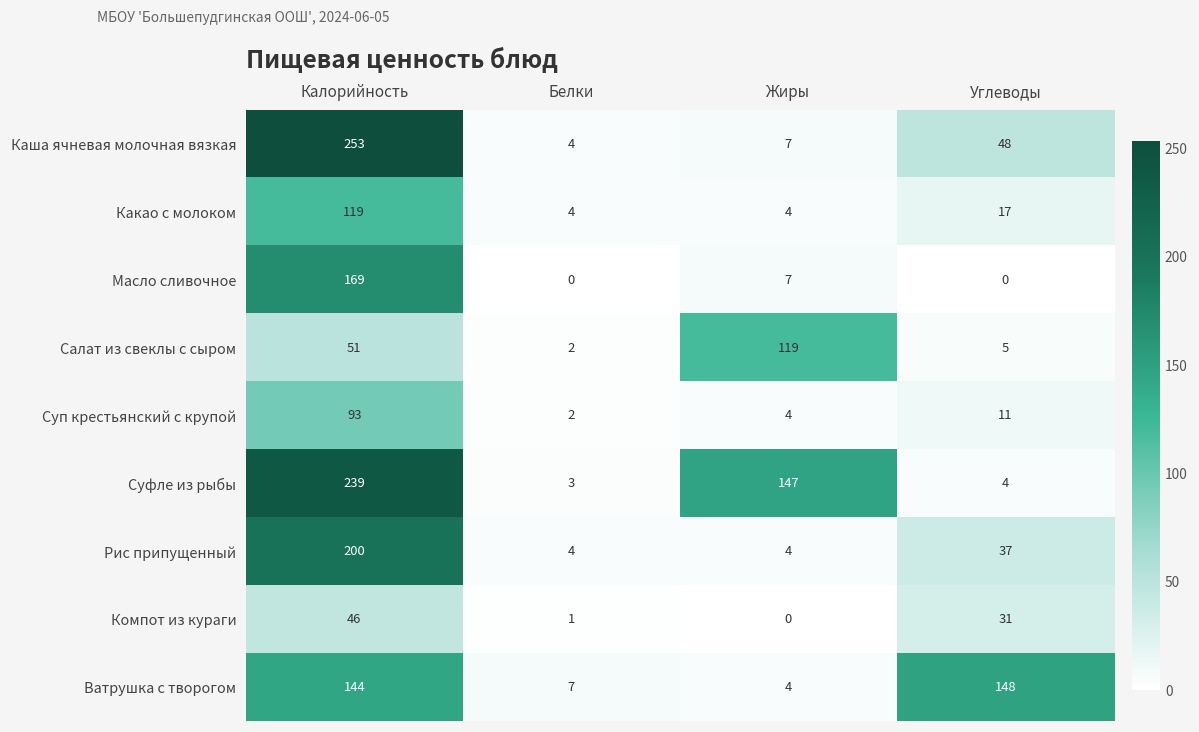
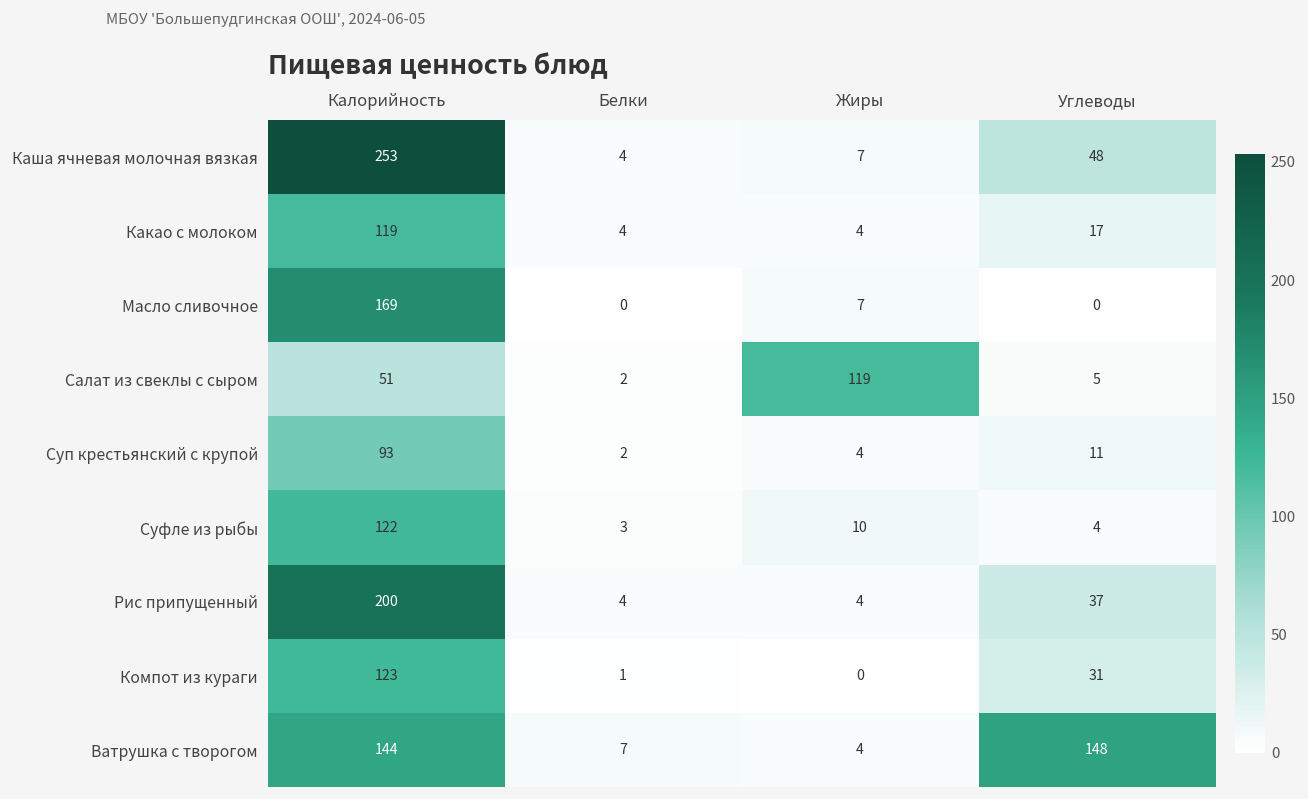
  {
    "Каша ячневая молочная вязкая": {
      "Калорийность": 253,
      "Белки": 4,
      "Жиры": 7,
      "Углеводы": 48
    },
    "Какао с молоком": {
      "Калорийность": 119,
      "Белки": 4,
      "Жиры": 4,
      "Углеводы": 17
    },
    "Масло сливочное": {
      "Калорийность": 169,
      "Белки": 0,
      "Жиры": 7,
      "Углеводы": 0
    },
    "Салат из свеклы с сыром": {
      "Калорийность": 51,
      "Белки": 2,
      "Жиры": 119,
      "Углеводы": 5
    },
    "Суп крестьянский с крупой": {
      "Калорийность": 93,
      "Белки": 2,
      "Жиры": 4,
      "Углеводы": 11
    },
    "Суфле из рыбы": {
-     "Калорийность": 239,
+     "Калорийность": 122,
      "Белки": 3,
-     "Жиры": 147,
+     "Жиры": 10,
      "Углеводы": 4
    },
    "Рис припущенный": {
      "Калорийность": 200,
      "Белки": 4,
      "Жиры": 4,
      "Углеводы": 37
    },
    "Компот из кураги": {
-     "Калорийность": 46,
+     "Калорийность": 123,
      "Белки": 1,
      "Жиры": 0,
      "Углеводы": 31
    },
    "Ватрушка с творогом": {
      "Калорийность": 144,
      "Белки": 7,
      "Жиры": 4,
      "Углеводы": 148
    }
  }
